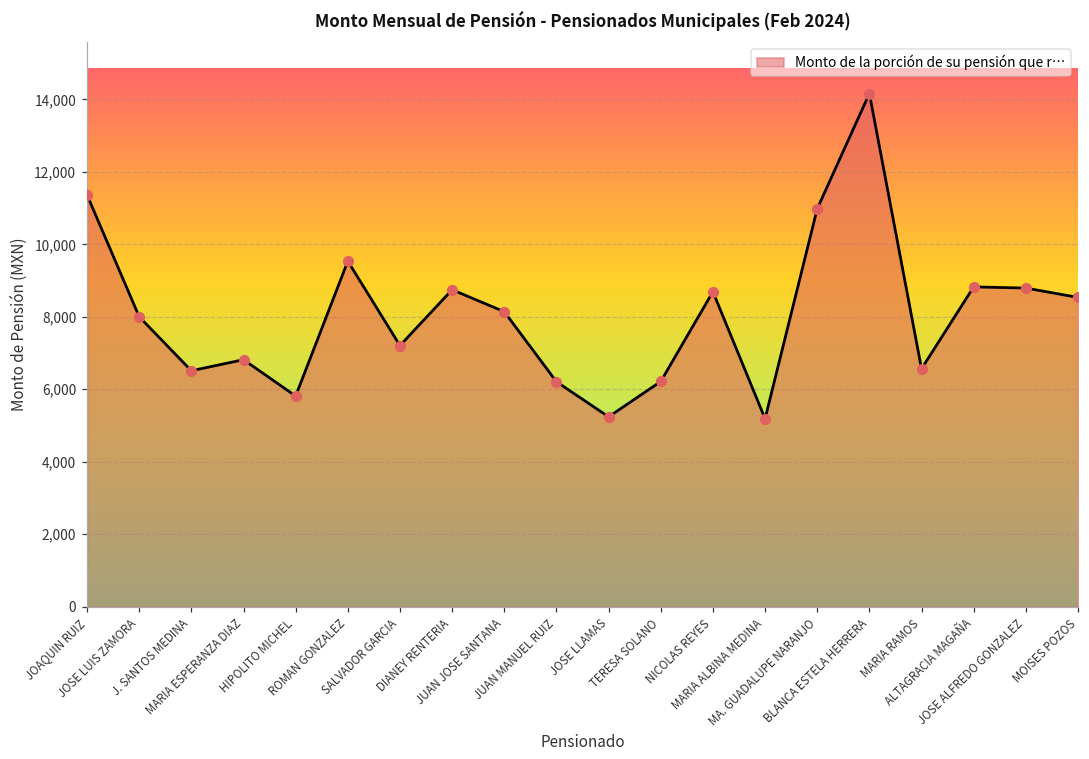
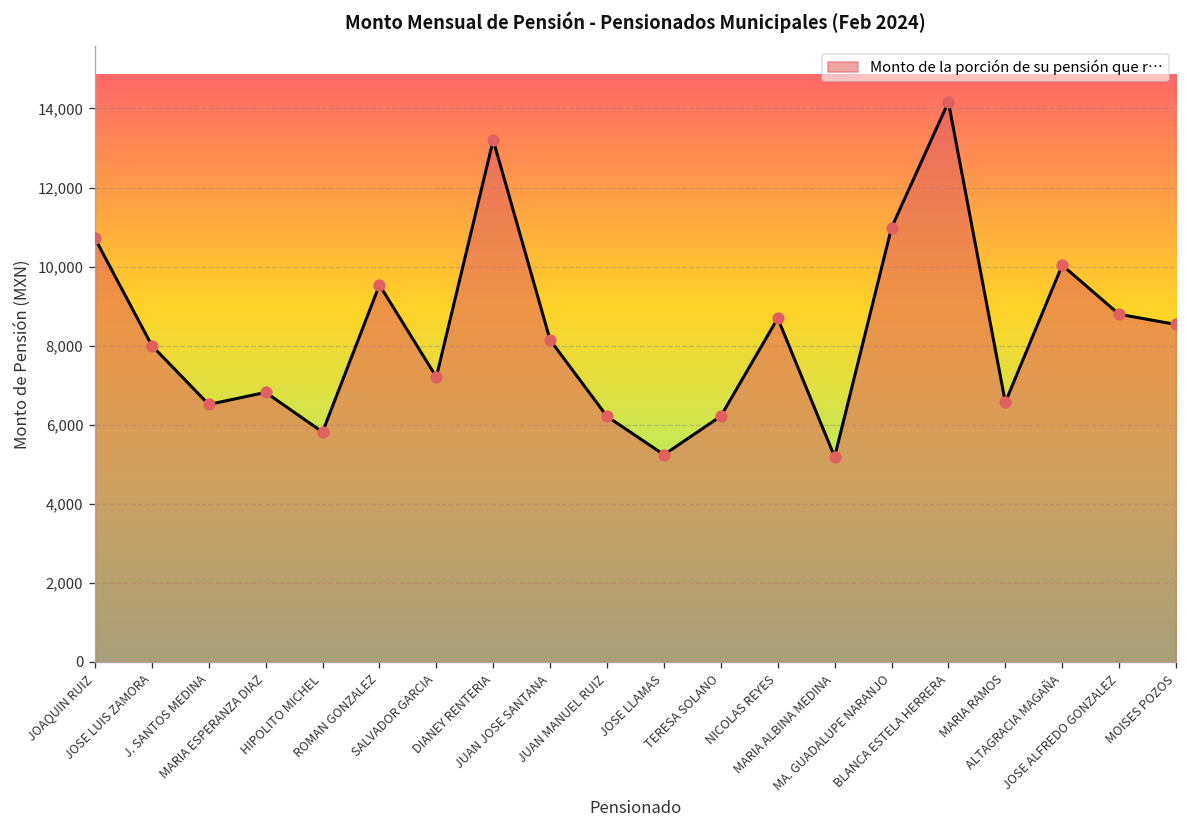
  {
-   "JOAQUIN RUIZ": "11,400",
+   "JOAQUIN RUIZ": "10,700",
    "JOSE LUIS ZAMORA": "8,000",
    "J. SANTOS MEDINA": "6,500",
    "MARIA ESPERANZA DIAZ": "6,800",
    "HIPOLITO MICHEL": "5,800",
    "ROMAN GONZALEZ": "9,500",
    "SALVADOR GARCIA": "7,200",
-   "DIANEY RENTERIA": "8,700",
+   "DIANEY RENTERIA": "13,200",
    "JUAN JOSE SANTANA": "8,100",
    "JUAN MANUEL RUIZ": "6,200",
    "JOSE LLAMAS": "5,200",
    "TERESA SOLANO": "6,200",
    "NICOLAS REYES": "8,700",
    "MARIA ALBINA MEDINA": "5,200",
    "MA. GUADALUPE NARANJO": "11,000",
    "BLANCA ESTELA HERRERA": "14,200",
    "MARIA RAMOS": "6,600",
-   "ALTAGRACIA MAGAÑA": "8,800",
+   "ALTAGRACIA MAGAÑA": "10,000",
    "JOSE ALFREDO GONZALEZ": "8,800",
    "MOISES POZOS": "8,500"
  }
